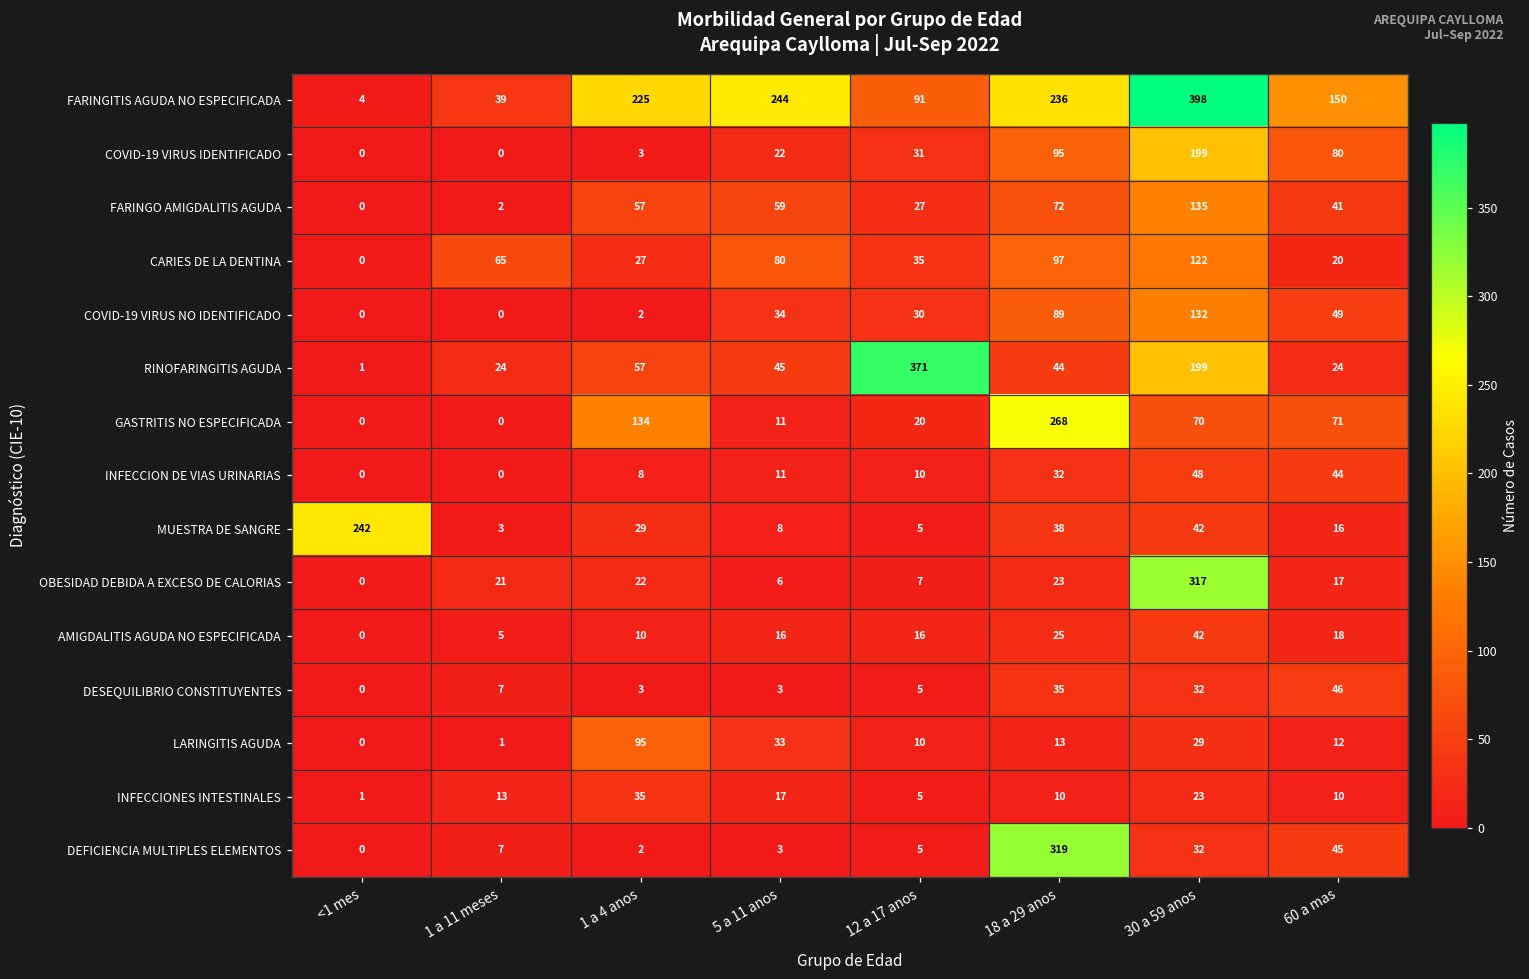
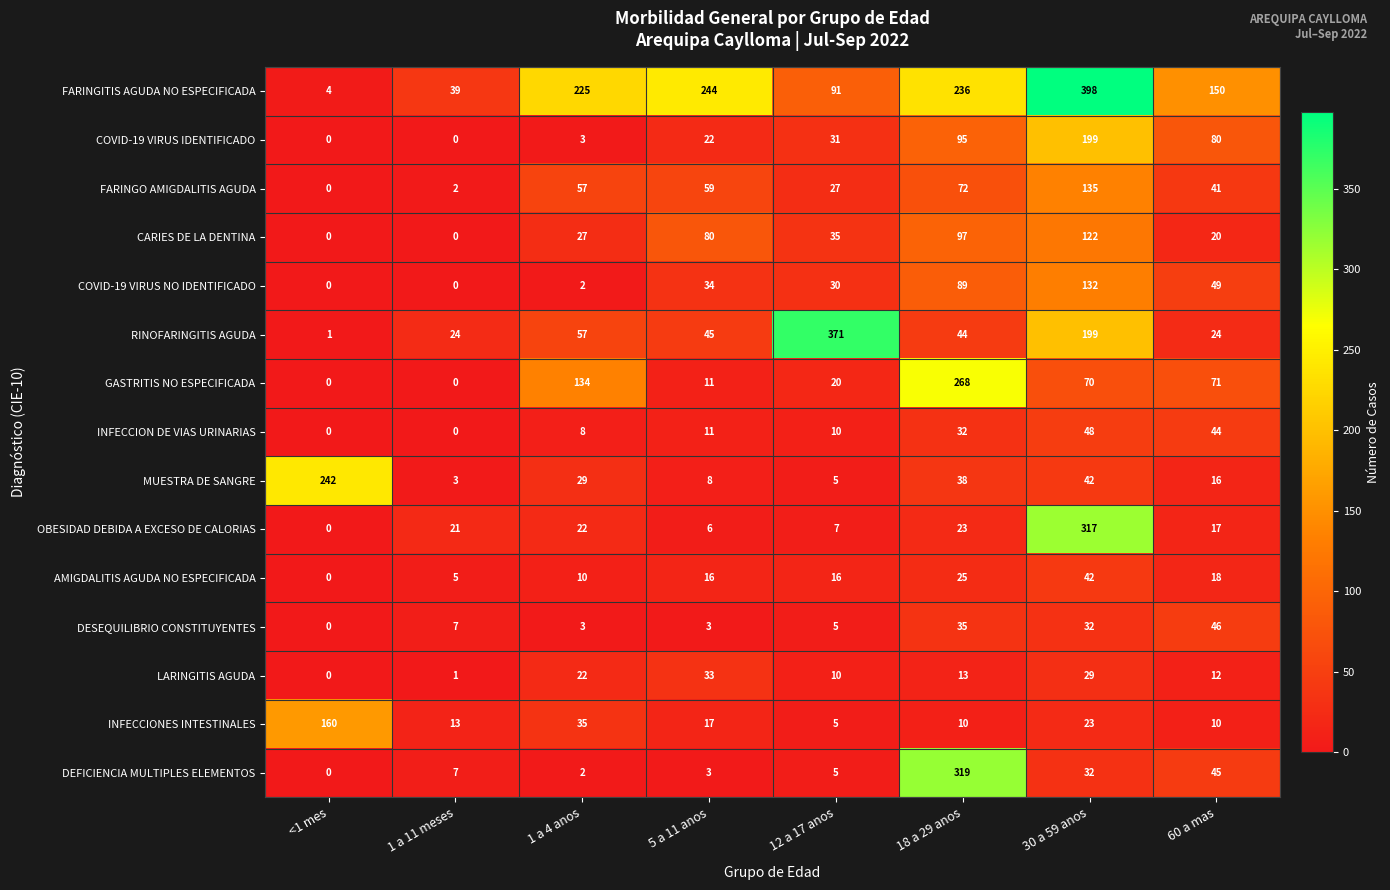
  {
    "FARINGITIS AGUDA NO ESPECIFICADA": {
      "<1 mes": 4,
      "1 a 11 meses": 39,
      "1 a 4 anos": 225,
      "5 a 11 anos": 244,
      "12 a 17 anos": 91,
      "18 a 29 anos": 236,
      "30 a 59 anos": 398,
      "60 a mas": 150
    },
    "COVID-19 VIRUS IDENTIFICADO": {
      "<1 mes": 0,
      "1 a 11 meses": 0,
      "1 a 4 anos": 3,
      "5 a 11 anos": 22,
      "12 a 17 anos": 31,
      "18 a 29 anos": 95,
      "30 a 59 anos": 199,
      "60 a mas": 80
    },
    "FARINGO AMIGDALITIS AGUDA": {
      "<1 mes": 0,
      "1 a 11 meses": 2,
      "1 a 4 anos": 57,
      "5 a 11 anos": 59,
      "12 a 17 anos": 27,
      "18 a 29 anos": 72,
      "30 a 59 anos": 135,
      "60 a mas": 41
    },
    "CARIES DE LA DENTINA": {
      "<1 mes": 0,
-     "1 a 11 meses": 65,
+     "1 a 11 meses": 0,
      "1 a 4 anos": 27,
      "5 a 11 anos": 80,
      "12 a 17 anos": 35,
      "18 a 29 anos": 97,
      "30 a 59 anos": 122,
      "60 a mas": 20
    },
    "COVID-19 VIRUS NO IDENTIFICADO": {
      "<1 mes": 0,
      "1 a 11 meses": 0,
      "1 a 4 anos": 2,
      "5 a 11 anos": 34,
      "12 a 17 anos": 30,
      "18 a 29 anos": 89,
      "30 a 59 anos": 132,
      "60 a mas": 49
    },
    "RINOFARINGITIS AGUDA": {
      "<1 mes": 1,
      "1 a 11 meses": 24,
      "1 a 4 anos": 57,
      "5 a 11 anos": 45,
      "12 a 17 anos": 371,
      "18 a 29 anos": 44,
      "30 a 59 anos": 199,
      "60 a mas": 24
    },
    "GASTRITIS NO ESPECIFICADA": {
      "<1 mes": 0,
      "1 a 11 meses": 0,
      "1 a 4 anos": 134,
      "5 a 11 anos": 11,
      "12 a 17 anos": 20,
      "18 a 29 anos": 268,
      "30 a 59 anos": 70,
      "60 a mas": 71
    },
    "INFECCION DE VIAS URINARIAS": {
      "<1 mes": 0,
      "1 a 11 meses": 0,
      "1 a 4 anos": 8,
      "5 a 11 anos": 11,
      "12 a 17 anos": 10,
      "18 a 29 anos": 32,
      "30 a 59 anos": 48,
      "60 a mas": 44
    },
    "MUESTRA DE SANGRE": {
      "<1 mes": 242,
      "1 a 11 meses": 3,
      "1 a 4 anos": 29,
      "5 a 11 anos": 8,
      "12 a 17 anos": 5,
      "18 a 29 anos": 38,
      "30 a 59 anos": 42,
      "60 a mas": 16
    },
    "OBESIDAD DEBIDA A EXCESO DE CALORIAS": {
      "<1 mes": 0,
      "1 a 11 meses": 21,
      "1 a 4 anos": 22,
      "5 a 11 anos": 6,
      "12 a 17 anos": 7,
      "18 a 29 anos": 23,
      "30 a 59 anos": 317,
      "60 a mas": 17
    },
    "AMIGDALITIS AGUDA NO ESPECIFICADA": {
      "<1 mes": 0,
      "1 a 11 meses": 5,
      "1 a 4 anos": 10,
      "5 a 11 anos": 16,
      "12 a 17 anos": 16,
      "18 a 29 anos": 25,
      "30 a 59 anos": 42,
      "60 a mas": 18
    },
    "DESEQUILIBRIO CONSTITUYENTES": {
      "<1 mes": 0,
      "1 a 11 meses": 7,
      "1 a 4 anos": 3,
      "5 a 11 anos": 3,
      "12 a 17 anos": 5,
      "18 a 29 anos": 35,
      "30 a 59 anos": 32,
      "60 a mas": 46
    },
    "LARINGITIS AGUDA": {
      "<1 mes": 0,
      "1 a 11 meses": 1,
-     "1 a 4 anos": 95,
+     "1 a 4 anos": 22,
      "5 a 11 anos": 33,
      "12 a 17 anos": 10,
      "18 a 29 anos": 13,
      "30 a 59 anos": 29,
      "60 a mas": 12
    },
    "INFECCIONES INTESTINALES": {
-     "<1 mes": 1,
+     "<1 mes": 160,
      "1 a 11 meses": 13,
      "1 a 4 anos": 35,
      "5 a 11 anos": 17,
      "12 a 17 anos": 5,
      "18 a 29 anos": 10,
      "30 a 59 anos": 23,
      "60 a mas": 10
    },
    "DEFICIENCIA MULTIPLES ELEMENTOS": {
      "<1 mes": 0,
      "1 a 11 meses": 7,
      "1 a 4 anos": 2,
      "5 a 11 anos": 3,
      "12 a 17 anos": 5,
      "18 a 29 anos": 319,
      "30 a 59 anos": 32,
      "60 a mas": 45
    }
  }
